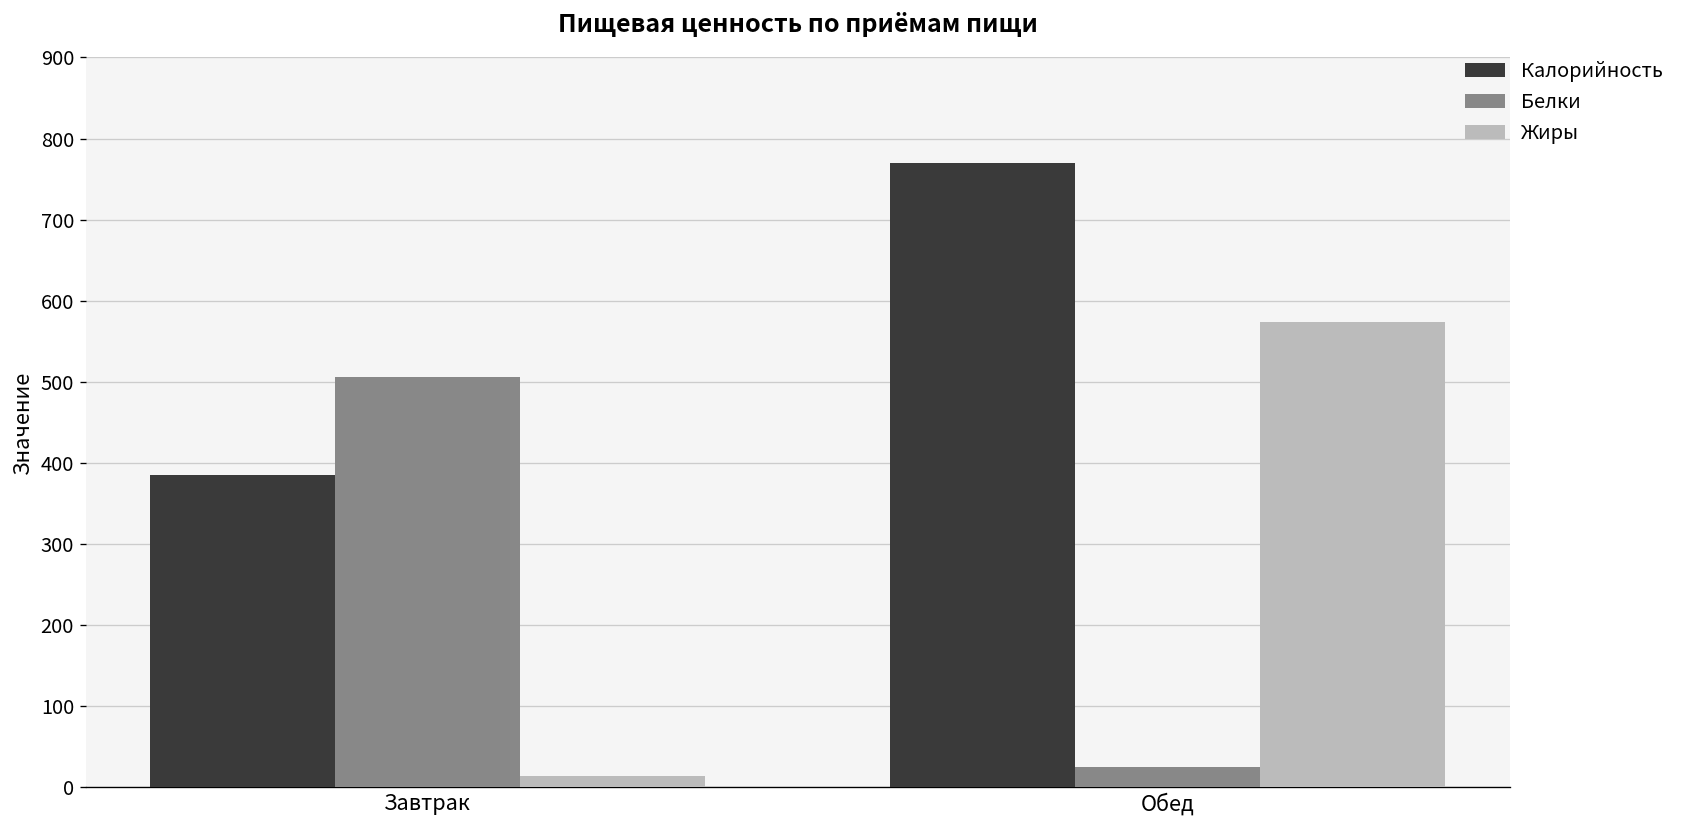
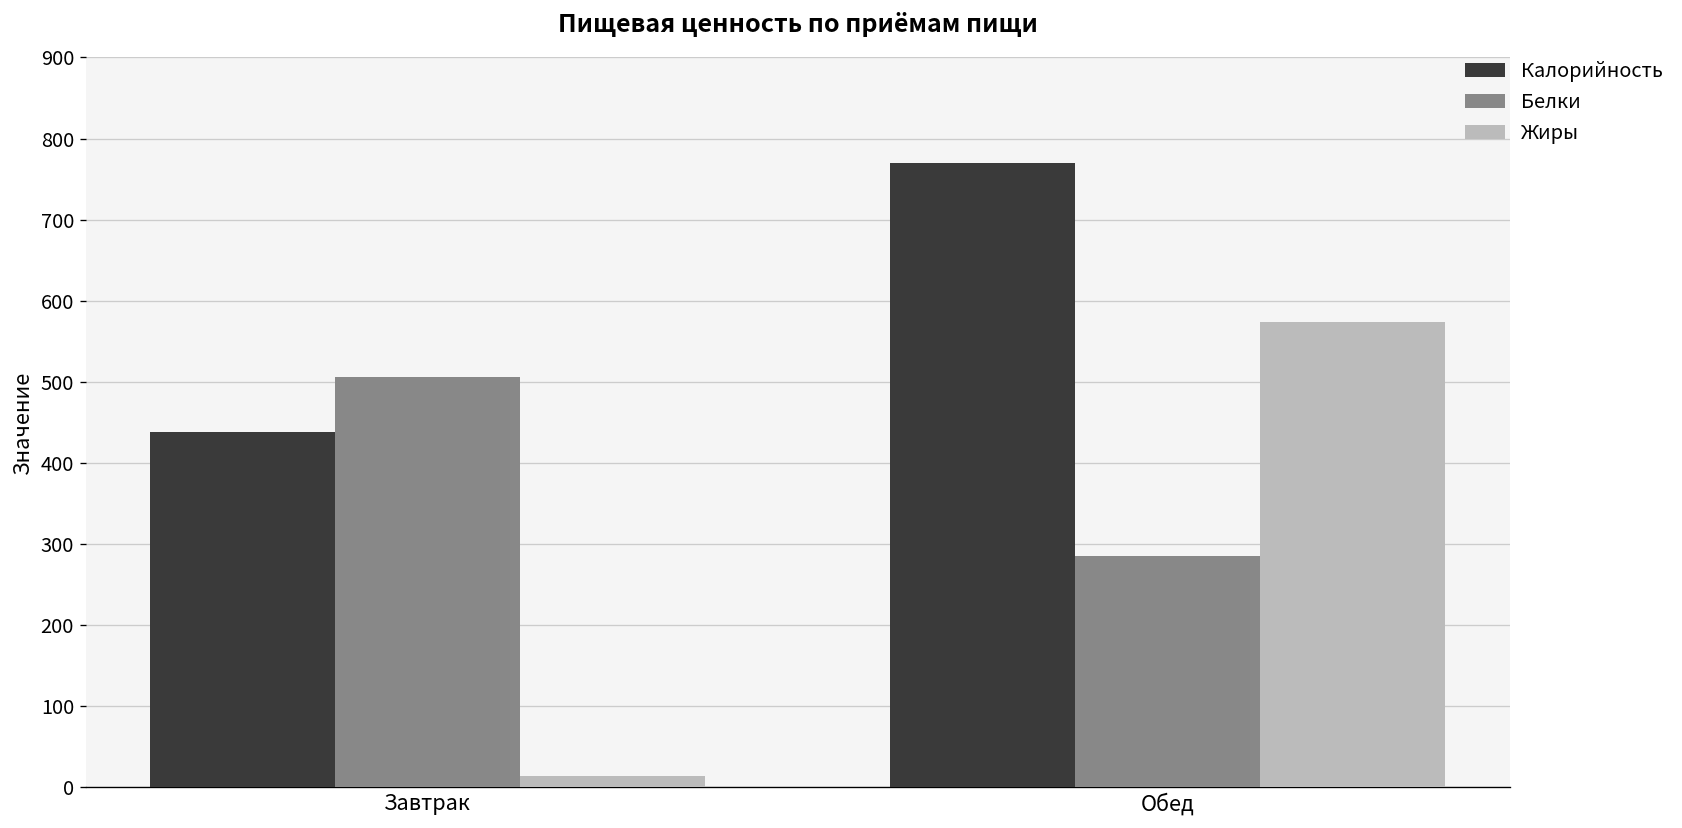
  {
    "Калорийность": {
-     "Завтрак": 390,
+     "Завтрак": 440,
      "Обед": 770
    },
    "Белки": {
      "Завтрак": 510,
-     "Обед": 30
+     "Обед": 290
    },
    "Жиры": {
      "Завтрак": 10,
      "Обед": 570
    }
  }
